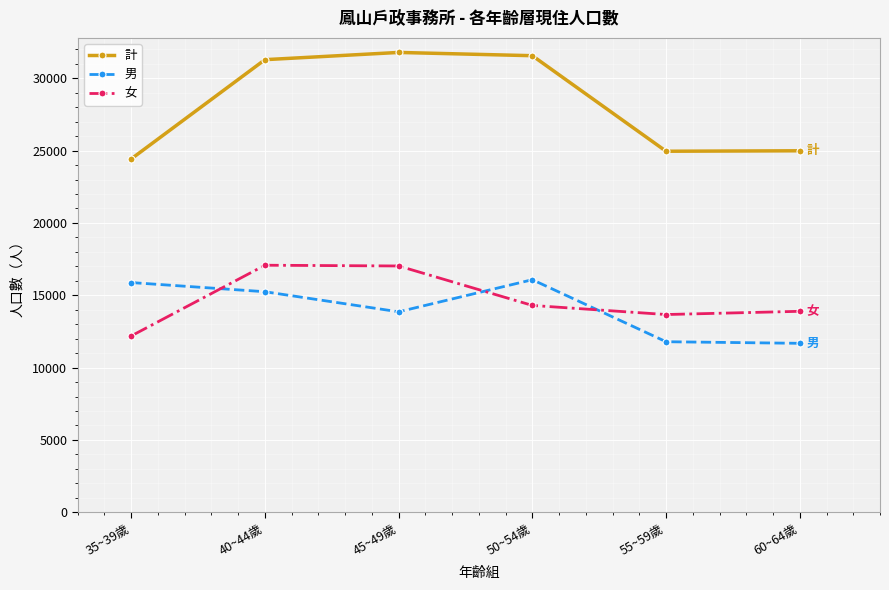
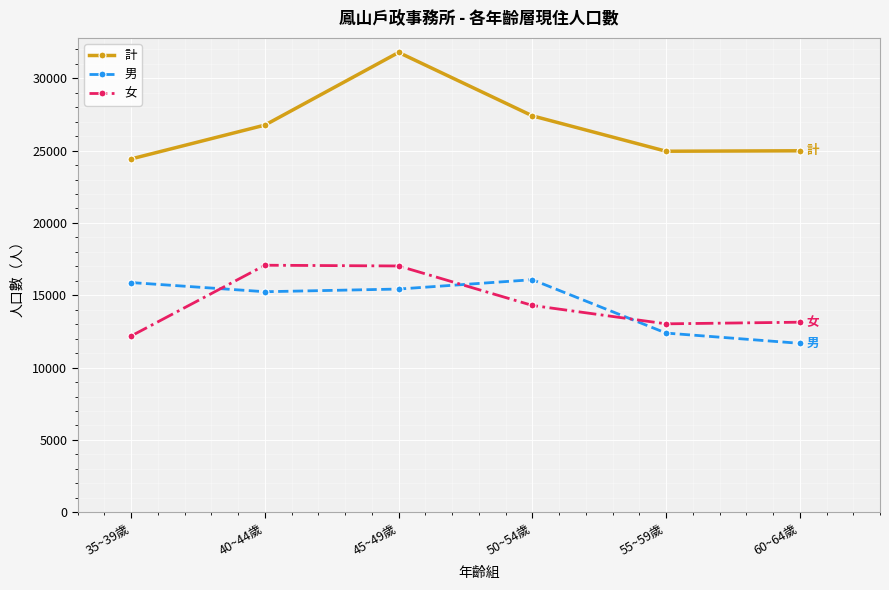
  {
    "計": {
      "35~39歲": 24400,
-     "40~44歲": 31300,
+     "40~44歲": 26800,
      "45~49歲": 31800,
-     "50~54歲": 31600,
+     "50~54歲": 27400,
      "55~59歲": 25000,
      "60~64歲": 25000
    },
    "男": {
      "35~39歲": 15900,
      "40~44歲": 15200,
-     "45~49歲": 13900,
+     "45~49歲": 15400,
      "50~54歲": 16100,
-     "55~59歲": 11800,
+     "55~59歲": 12400,
      "60~64歲": 11700
    },
    "女": {
      "35~39歲": 12200,
      "40~44歲": 17100,
      "45~49歲": 17000,
      "50~54歲": 14300,
-     "55~59歲": 13700,
-     "60~64歲": 13900
+     "55~59歲": 13000,
+     "60~64歲": 13100
    }
  }
